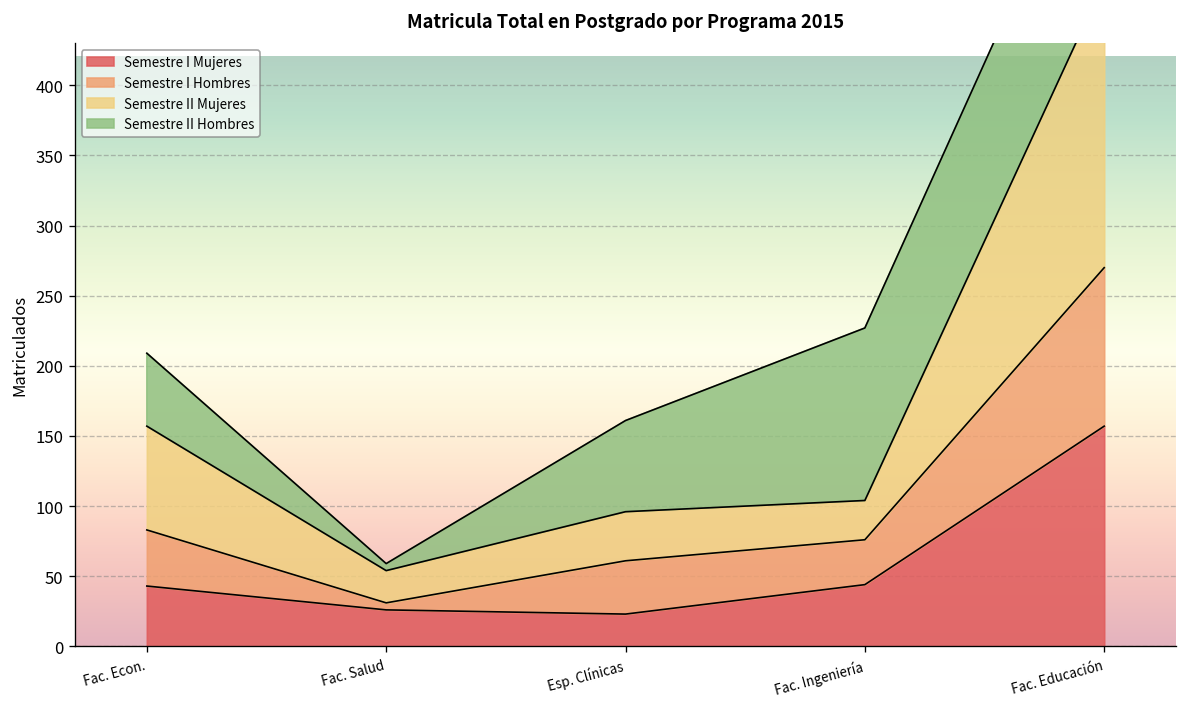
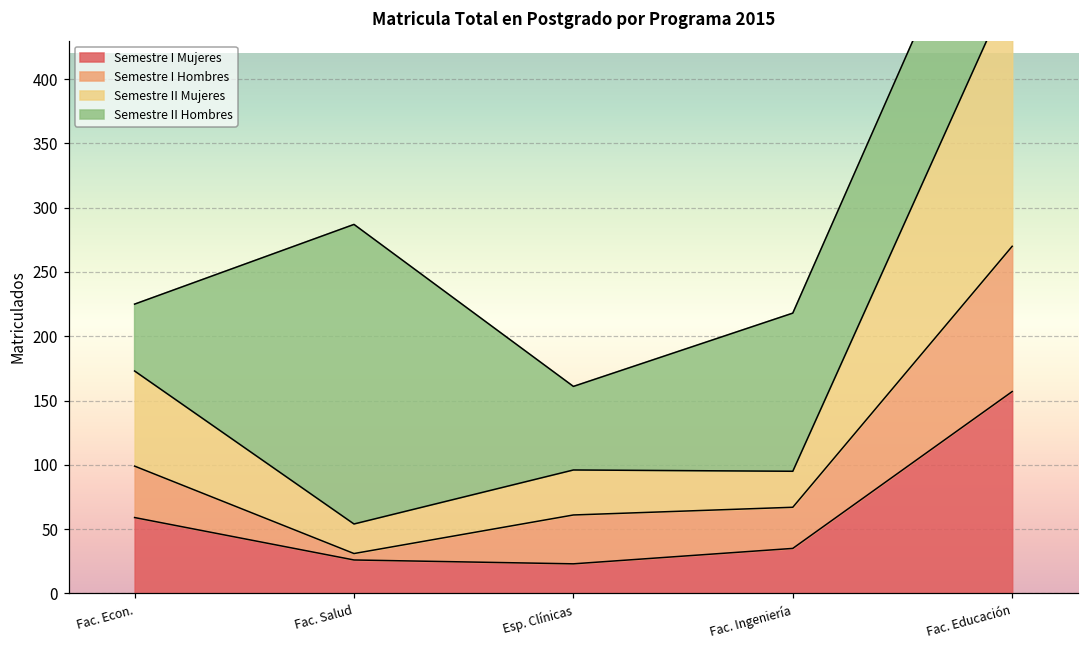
  {
    "Semestre I Mujeres": {
-     "Fac. Econ.": 43,
+     "Fac. Econ.": 59,
      "Fac. Salud": 26,
      "Esp. Clínicas": 23,
-     "Fac. Ingeniería": 44,
+     "Fac. Ingeniería": 35,
      "Fac. Educación": 157
    },
    "Semestre II Hombres": {
      "Fac. Econ.": 52,
-     "Fac. Salud": 5,
+     "Fac. Salud": 233,
      "Esp. Clínicas": 65,
      "Fac. Ingeniería": 123
    }
  }
